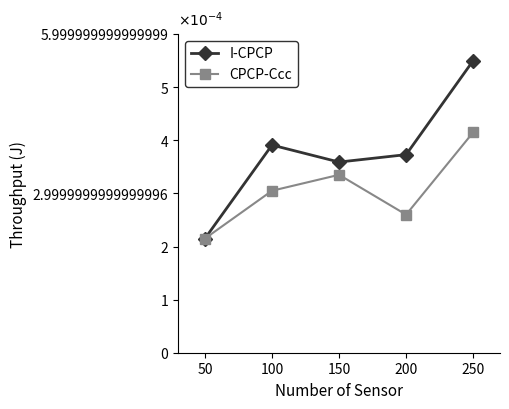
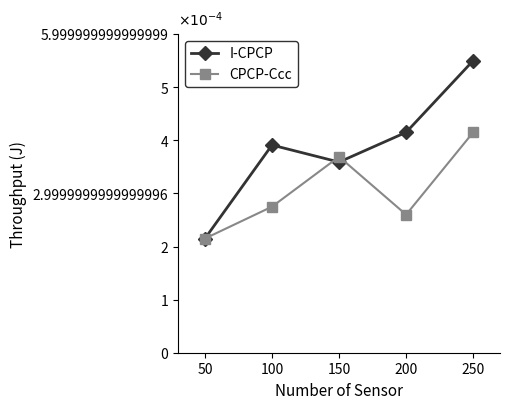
  {
    "I-CPCP": {
      "100": 3.9,
      "150": 3.6,
-     "200": 3.7,
+     "200": 4.2,
      "250": 5.5
    },
    "CPCP-Ccc": {
-     "100": 3.1,
-     "150": 3.4,
+     "100": 2.8,
+     "150": 3.7,
      "200": 2.6,
      "250": 4.2
    }
  }
